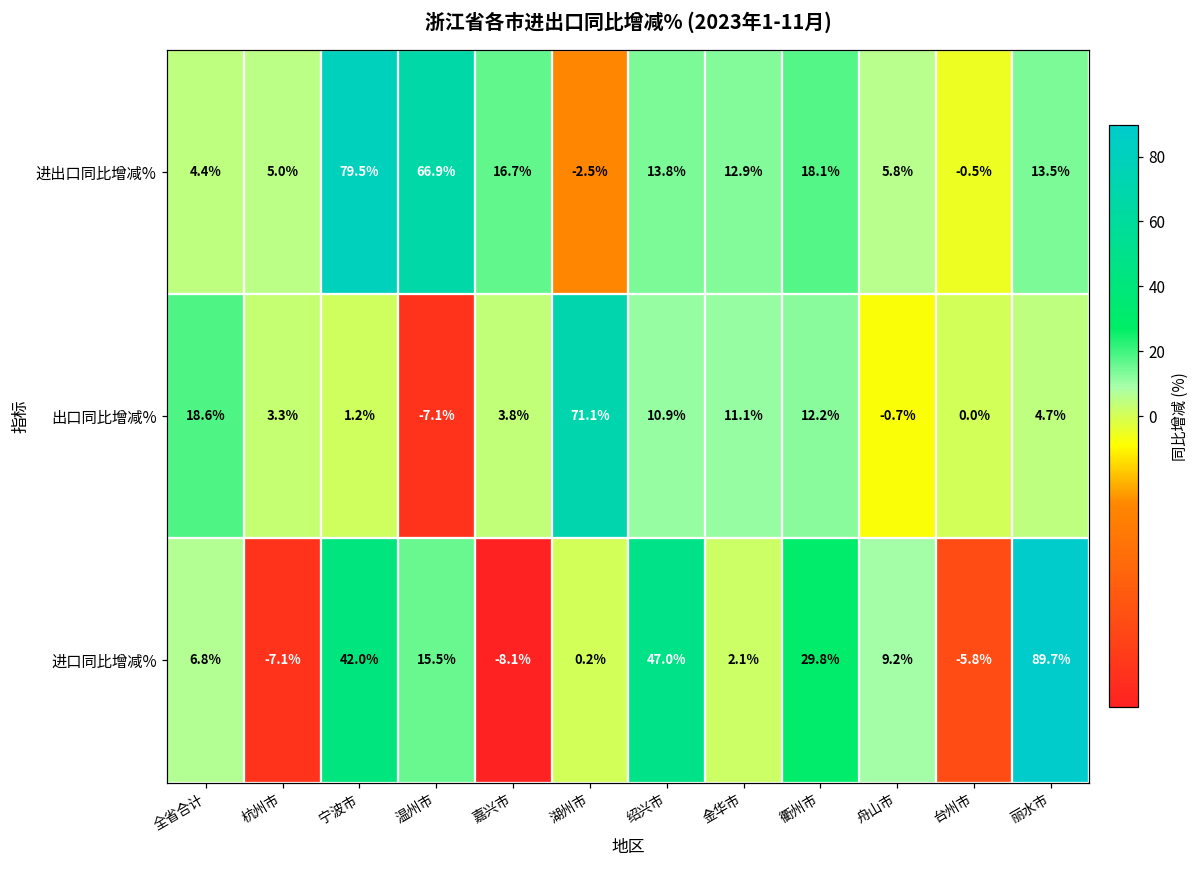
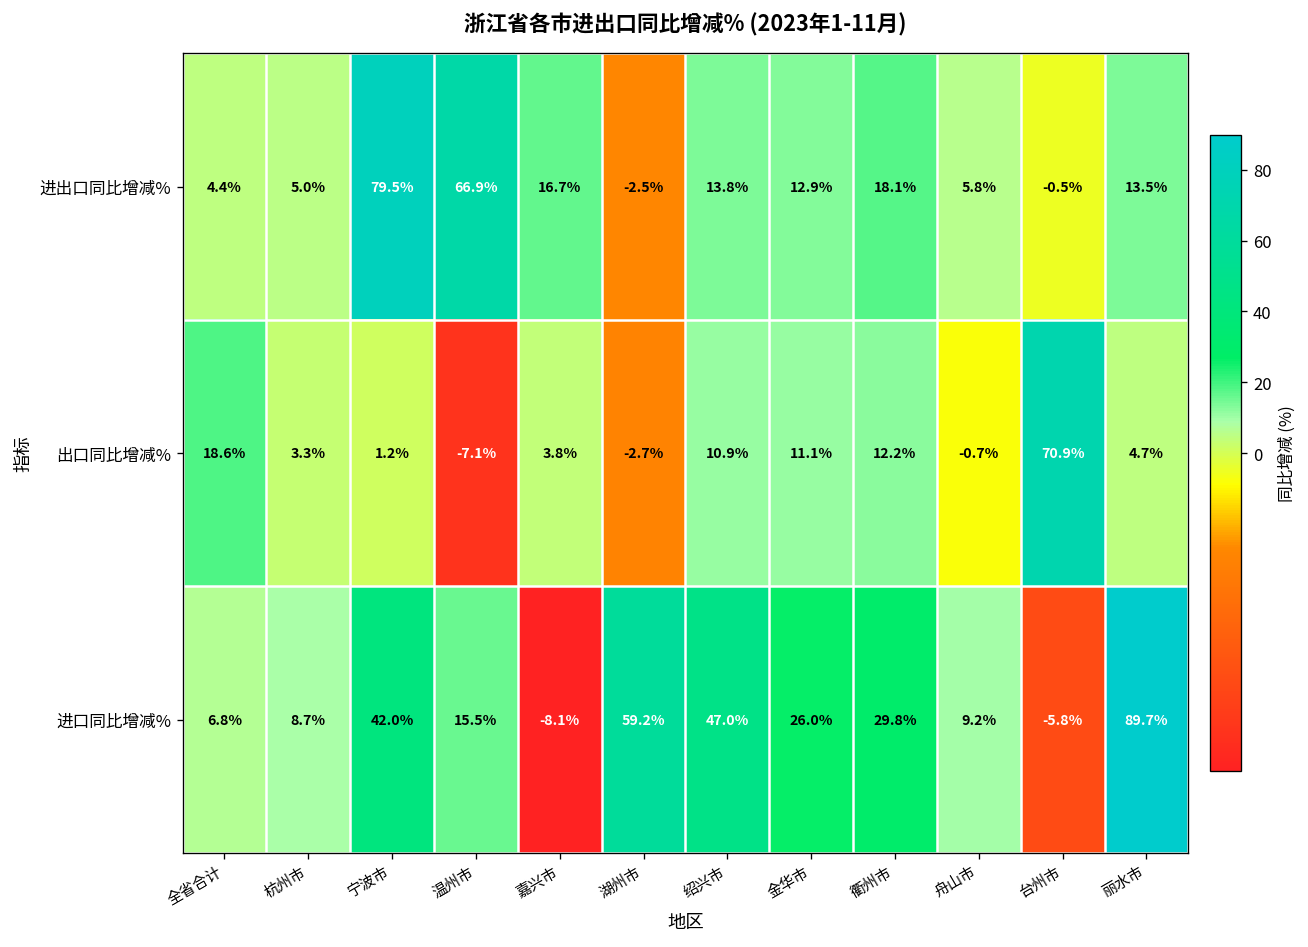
  {
    "进出口同比增减%": {
      "全省合计": "4.4%",
      "杭州市": "5.0%",
      "宁波市": "79.5%",
      "温州市": "66.9%",
      "嘉兴市": "16.7%",
      "湖州市": "-2.5%",
      "绍兴市": "13.8%",
      "金华市": "12.9%",
      "衢州市": "18.1%",
      "舟山市": "5.8%",
      "台州市": "-0.5%",
      "丽水市": "13.5%"
    },
    "出口同比增减%": {
      "全省合计": "18.6%",
      "杭州市": "3.3%",
      "宁波市": "1.2%",
      "温州市": "-7.1%",
      "嘉兴市": "3.8%",
-     "湖州市": "71.1%",
+     "湖州市": "-2.7%",
      "绍兴市": "10.9%",
      "金华市": "11.1%",
      "衢州市": "12.2%",
      "舟山市": "-0.7%",
-     "台州市": "0.0%",
+     "台州市": "70.9%",
      "丽水市": "4.7%"
    },
    "进口同比增减%": {
      "全省合计": "6.8%",
-     "杭州市": "-7.1%",
+     "杭州市": "8.7%",
      "宁波市": "42.0%",
      "温州市": "15.5%",
      "嘉兴市": "-8.1%",
-     "湖州市": "0.2%",
+     "湖州市": "59.2%",
      "绍兴市": "47.0%",
-     "金华市": "2.1%",
+     "金华市": "26.0%",
      "衢州市": "29.8%",
      "舟山市": "9.2%",
      "台州市": "-5.8%",
      "丽水市": "89.7%"
    }
  }
